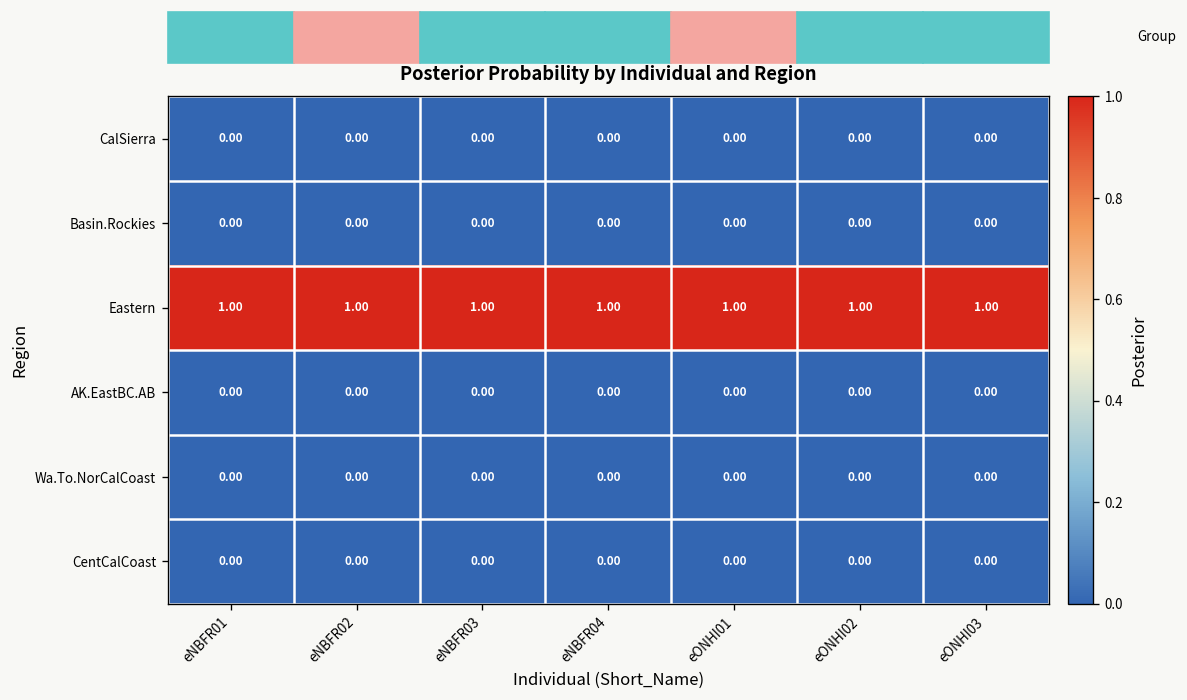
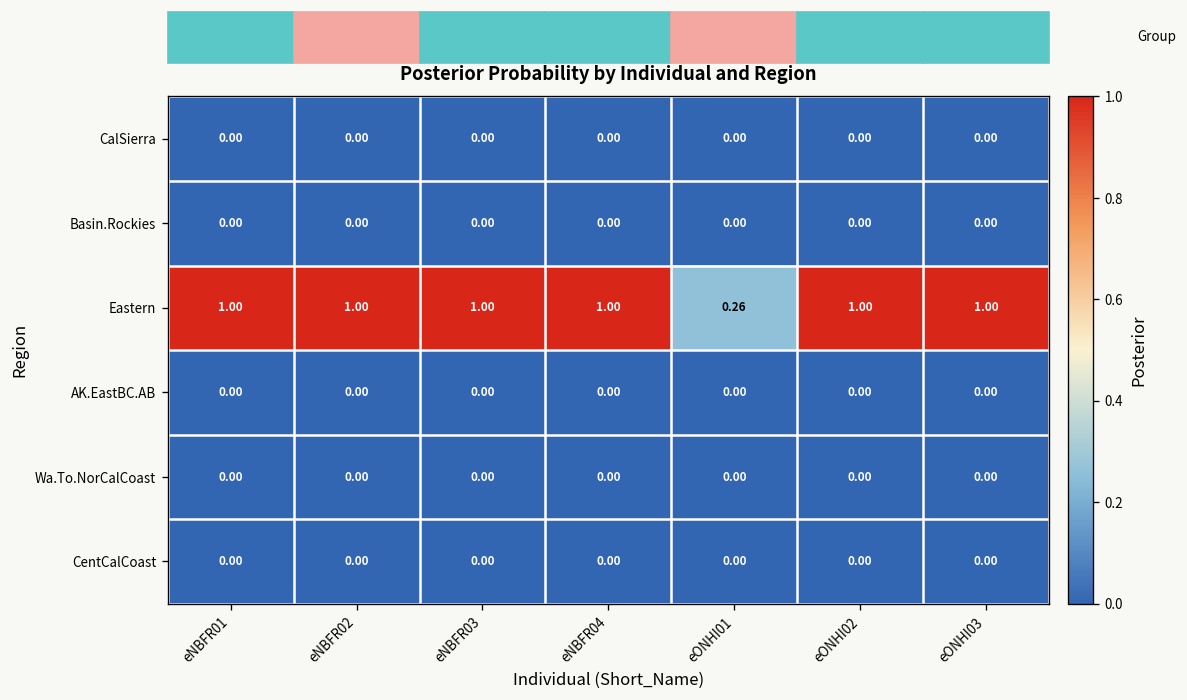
  {
    "CalSierra": {
      "eNBFR01": 0.00,
      "eNBFR02": 0.00,
      "eNBFR03": 0.00,
      "eNBFR04": 0.00,
      "eONHI01": 0.00,
      "eONHI02": 0.00,
      "eONHI03": 0.00
    },
    "Basin.Rockies": {
      "eNBFR01": 0.00,
      "eNBFR02": 0.00,
      "eNBFR03": 0.00,
      "eNBFR04": 0.00,
      "eONHI01": 0.00,
      "eONHI02": 0.00,
      "eONHI03": 0.00
    },
    "Eastern": {
      "eNBFR01": 1.00,
      "eNBFR02": 1.00,
      "eNBFR03": 1.00,
      "eNBFR04": 1.00,
-     "eONHI01": 1.00,
+     "eONHI01": 0.26,
      "eONHI02": 1.00,
      "eONHI03": 1.00
    },
    "AK.EastBC.AB": {
      "eNBFR01": 0.00,
      "eNBFR02": 0.00,
      "eNBFR03": 0.00,
      "eNBFR04": 0.00,
      "eONHI01": 0.00,
      "eONHI02": 0.00,
      "eONHI03": 0.00
    },
    "Wa.To.NorCalCoast": {
      "eNBFR01": 0.00,
      "eNBFR02": 0.00,
      "eNBFR03": 0.00,
      "eNBFR04": 0.00,
      "eONHI01": 0.00,
      "eONHI02": 0.00,
      "eONHI03": 0.00
    },
    "CentCalCoast": {
      "eNBFR01": 0.00,
      "eNBFR02": 0.00,
      "eNBFR03": 0.00,
      "eNBFR04": 0.00,
      "eONHI01": 0.00,
      "eONHI02": 0.00,
      "eONHI03": 0.00
    }
  }
